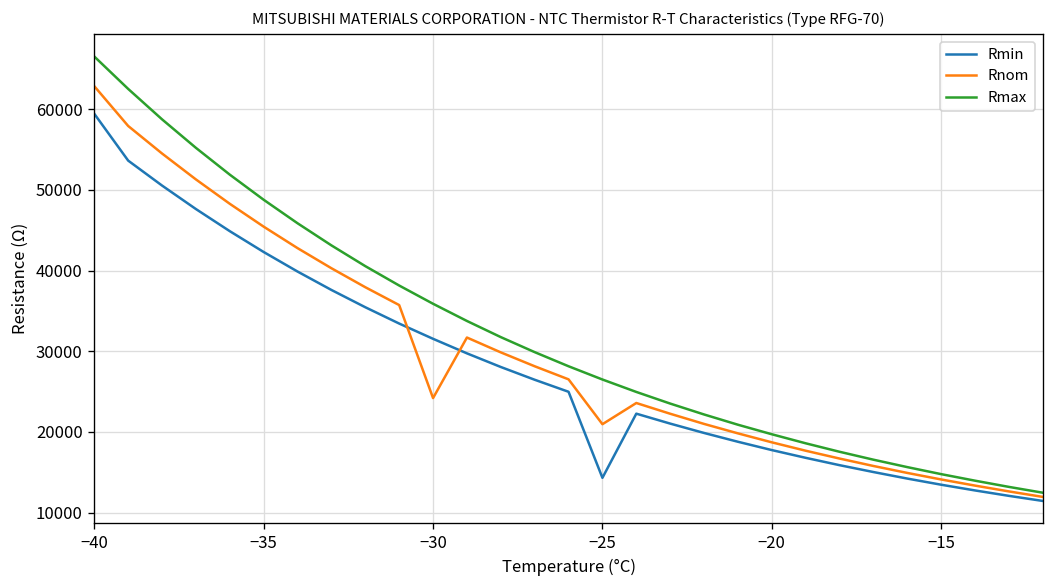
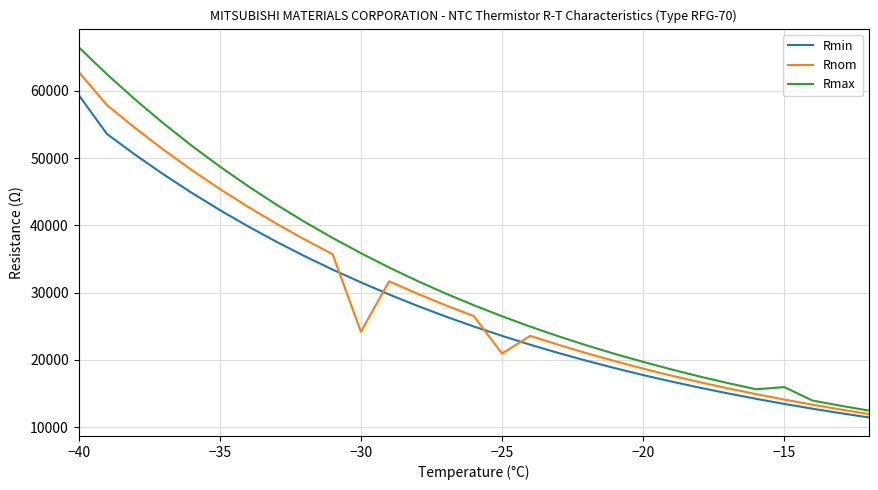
  {
    "Rmin": {
      "−40": 59000,
      "−35": 42000,
      "−30": 32000,
-     "−25": 14000,
+     "−25": 24000,
      "−20": 18000,
      "−15": 13000
    },
    "Rnom": {
      "−40": 63000,
      "−35": 45000,
      "−30": 24000,
      "−25": 21000,
      "−20": 19000,
      "−15": 14000
    },
    "Rmax": {
      "−40": 67000,
      "−35": 49000,
      "−30": 36000,
      "−25": 27000,
      "−20": 20000,
-     "−15": 15000
+     "−15": 16000
    }
  }
